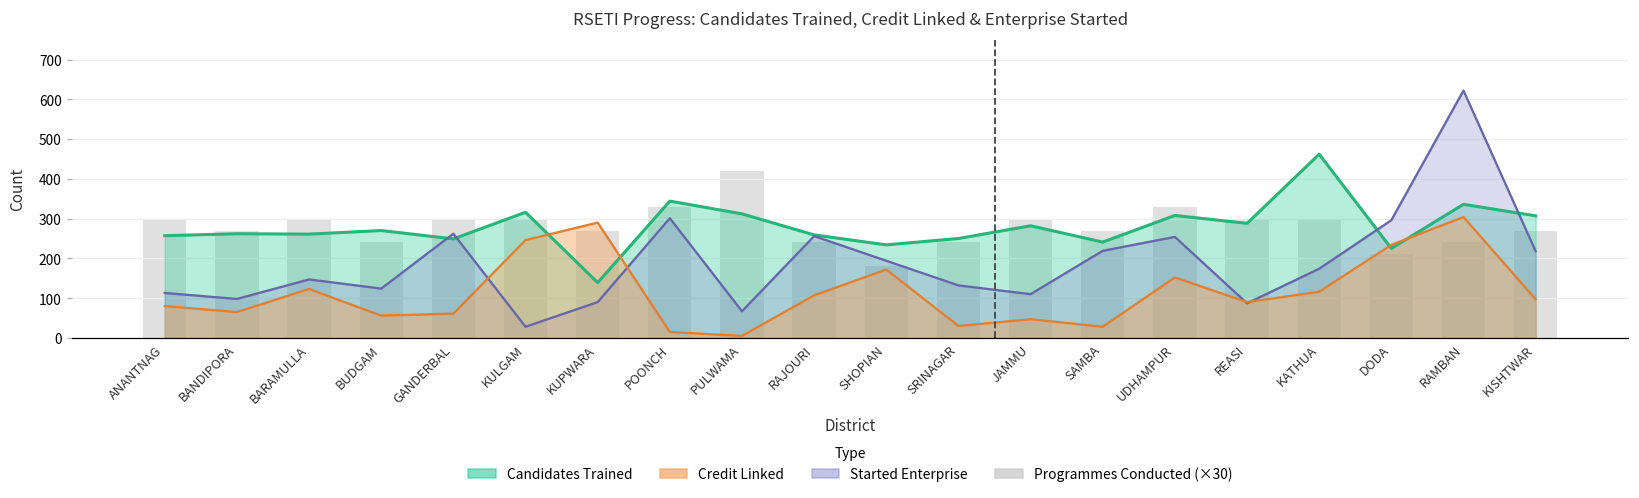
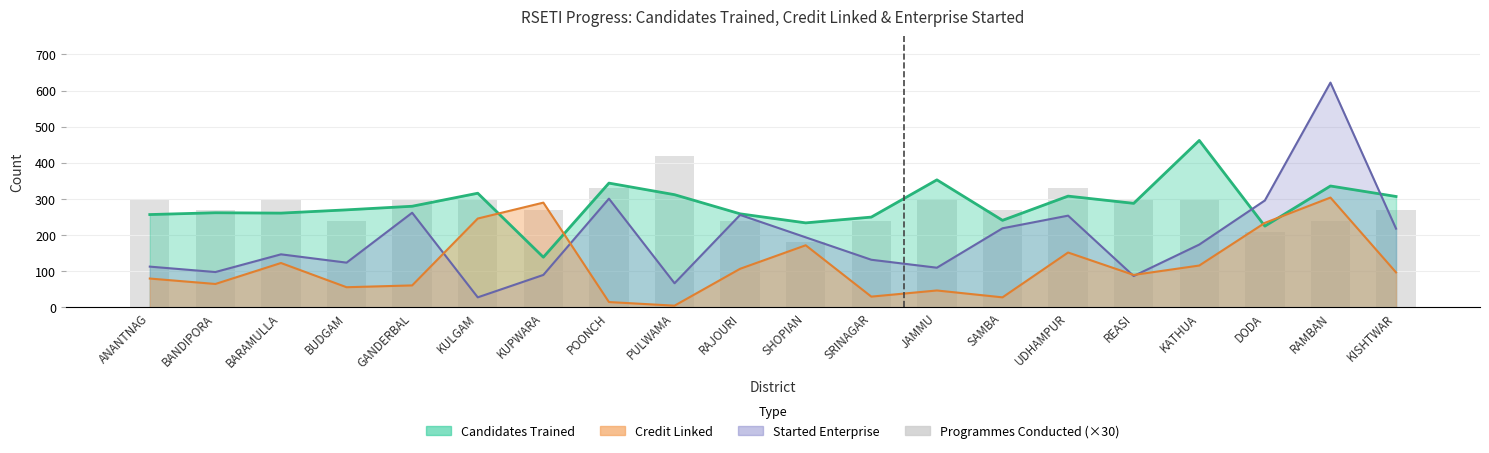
  {
    "Candidates Trained": {
      "ANANTNAG": 260,
      "BANDIPORA": 260,
      "BARAMULLA": 260,
      "BUDGAM": 270,
-     "GANDERBAL": 250,
+     "GANDERBAL": 280,
      "KULGAM": 320,
      "KUPWARA": 140,
      "POONCH": 340,
      "PULWAMA": 310,
      "SHOPIAN": 230,
      "SRINAGAR": 250,
-     "JAMMU": 280,
+     "JAMMU": 350,
      "SAMBA": 240,
      "UDHAMPUR": 310,
      "REASI": 290,
      "KATHUA": 460,
      "DODA": 230,
      "RAMBAN": 340,
      "KISHTWAR": 310
    },
    "Credit Linked": {
      "ANANTNAG": 80,
      "BANDIPORA": 70,
      "BARAMULLA": 120,
      "BUDGAM": 60,
      "GANDERBAL": 60,
      "KULGAM": 250,
      "KUPWARA": 290,
      "POONCH": 20,
      "PULWAMA": 10,
      "RAJOURI": 110,
      "SHOPIAN": 170,
      "SRINAGAR": 30,
      "JAMMU": 50,
      "SAMBA": 30,
      "UDHAMPUR": 150,
      "KATHUA": 120,
      "DODA": 230,
      "RAMBAN": 300,
      "KISHTWAR": 100
    }
  }
